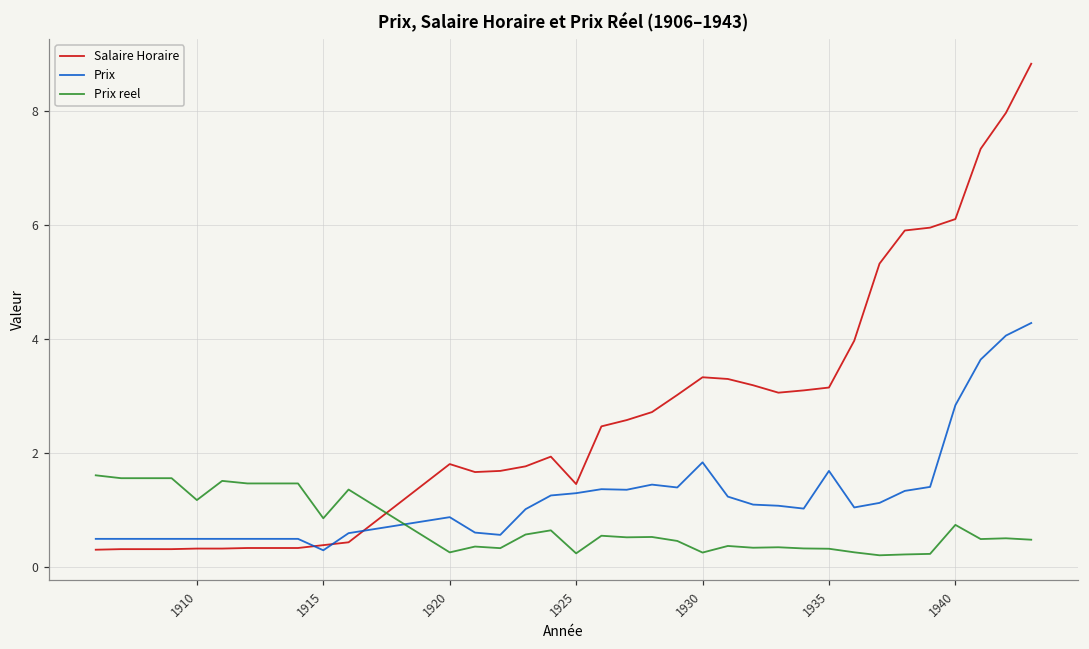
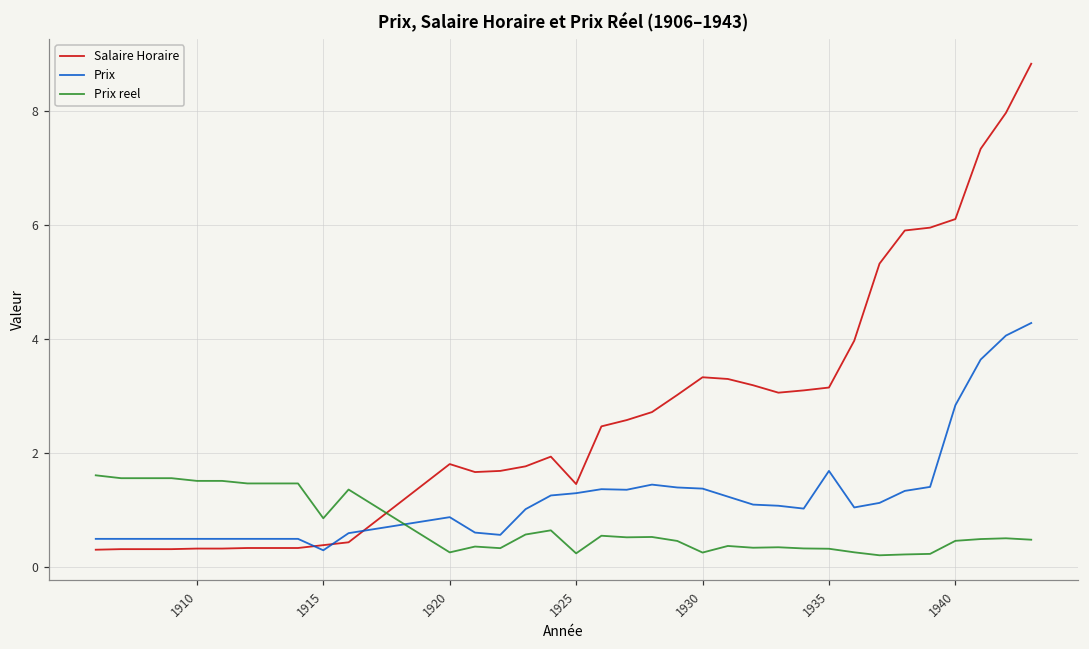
  {
    "Salaire Horaire": {
      "1910": 0.3,
      "1915": 0.4,
      "1920": 1.8,
      "1925": 1.5,
      "1930": 3.3,
      "1935": 3.2,
      "1940": 6.1
    },
    "Prix": {
      "1910": 0.5,
      "1915": 0.3,
      "1920": 0.9,
      "1925": 1.3,
-     "1930": 1.8,
+     "1930": 1.4,
      "1935": 1.7,
      "1940": 2.8
    },
    "Prix reel": {
-     "1910": 1.2,
+     "1910": 1.5,
      "1915": 0.9,
      "1920": 0.3,
      "1925": 0.2,
      "1930": 0.3,
      "1935": 0.3,
-     "1940": 0.7
+     "1940": 0.5
    }
  }
